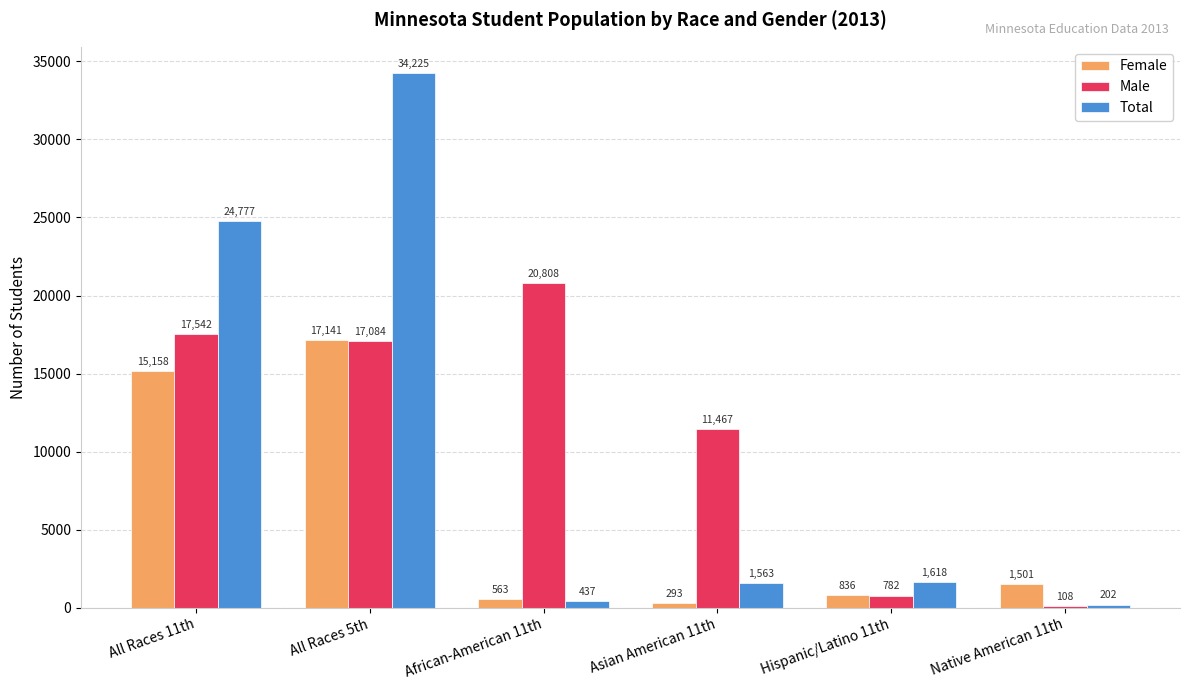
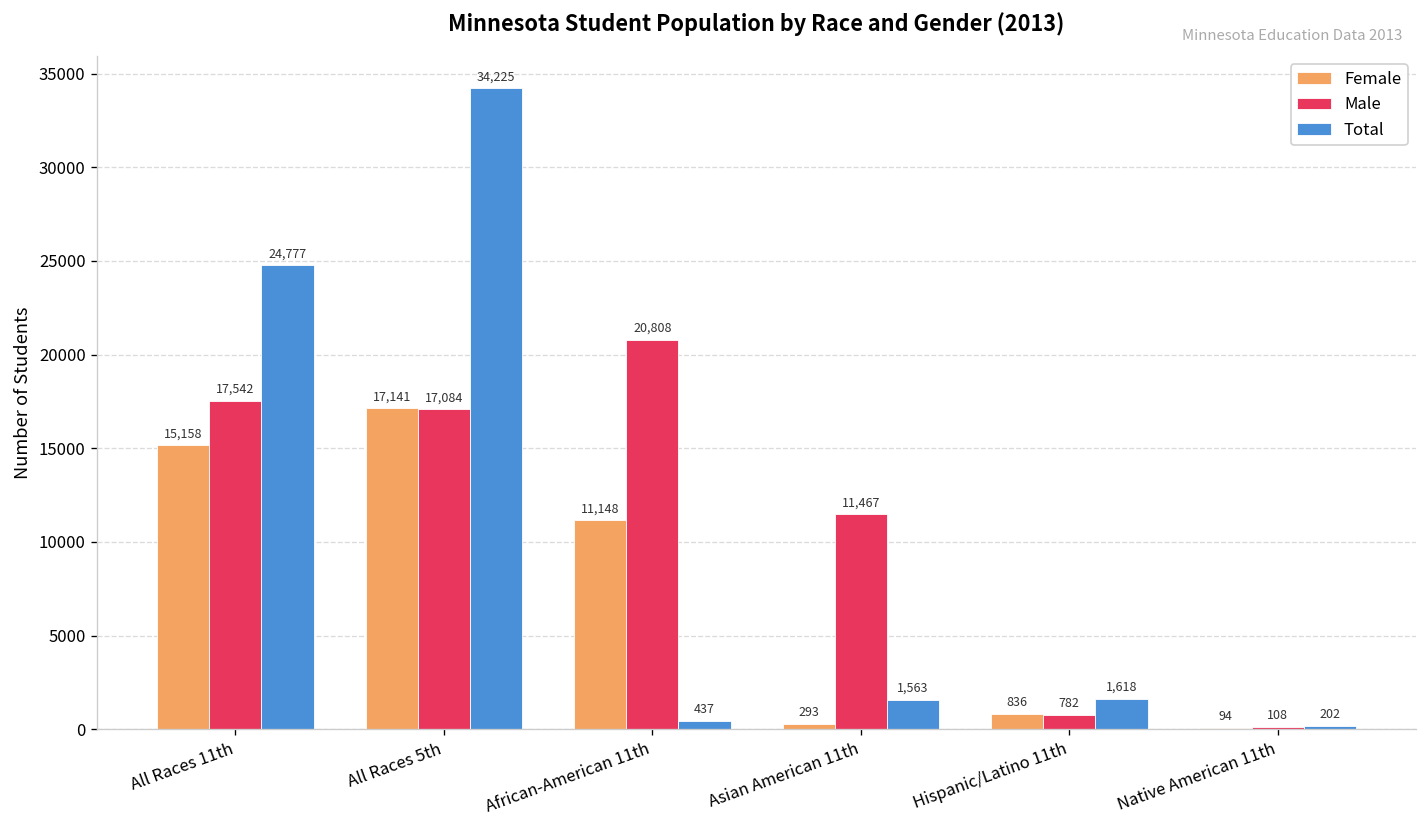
  {
    "Female": {
      "All Races 11th": "15,158",
      "All Races 5th": "17,141",
-     "African-American 11th": "563",
+     "African-American 11th": "11,148",
      "Asian American 11th": "293",
      "Hispanic/Latino 11th": "836",
-     "Native American 11th": "1,501"
+     "Native American 11th": "94"
    },
    "Male": {
      "All Races 11th": "17,542",
      "All Races 5th": "17,084",
      "African-American 11th": "20,808",
      "Asian American 11th": "11,467",
      "Hispanic/Latino 11th": "782",
      "Native American 11th": "108"
    },
    "Total": {
      "All Races 11th": "24,777",
      "All Races 5th": "34,225",
      "African-American 11th": "437",
      "Asian American 11th": "1,563",
      "Hispanic/Latino 11th": "1,618",
      "Native American 11th": "202"
    }
  }
